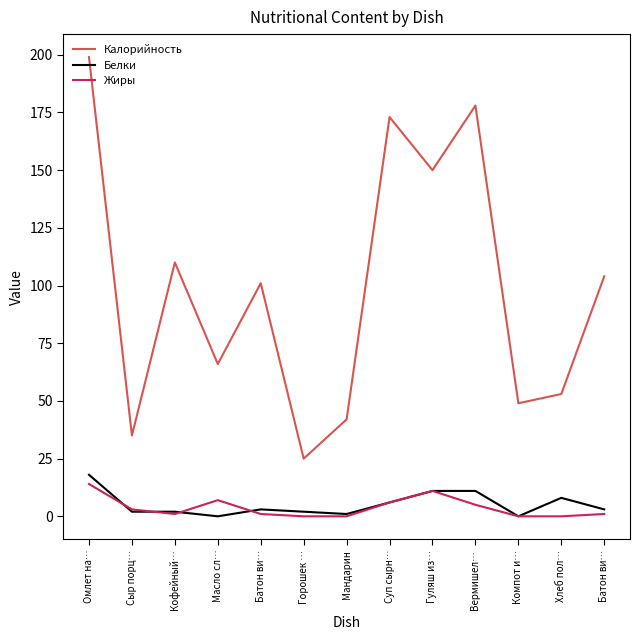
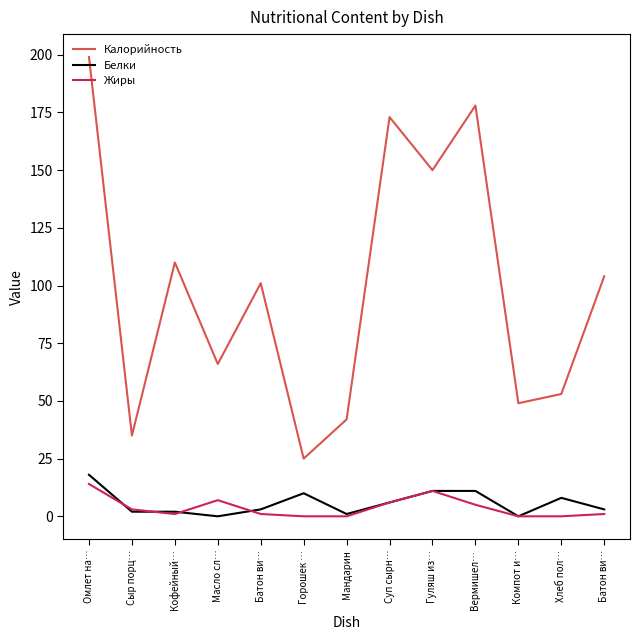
  {
    "Белки": {
      "Омлет на…": 18,
      "Масло сл…": 0,
-     "Горошек …": 2,
+     "Горошек …": 10,
      "Вермишел…": 11,
      "Хлеб пол…": 8
    }
  }
